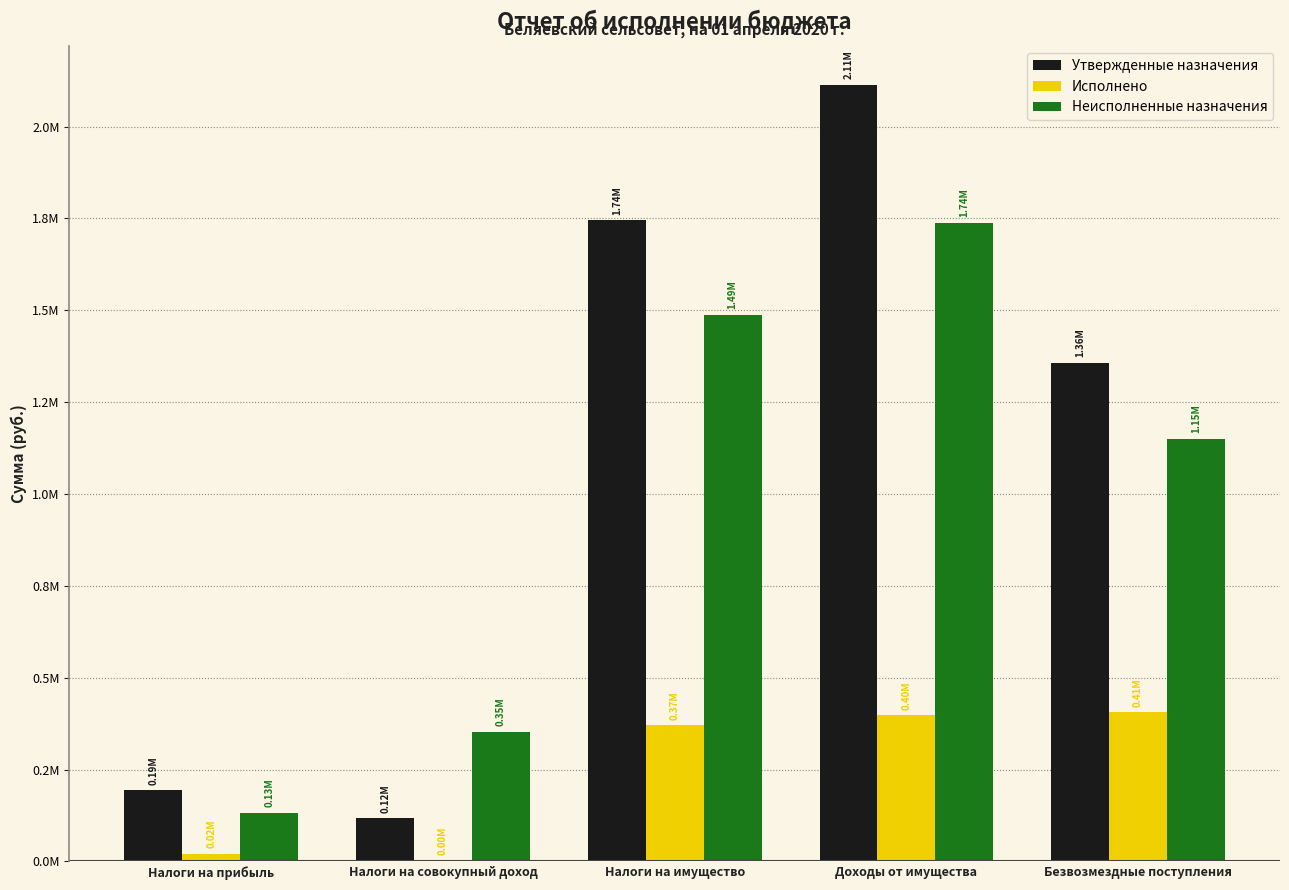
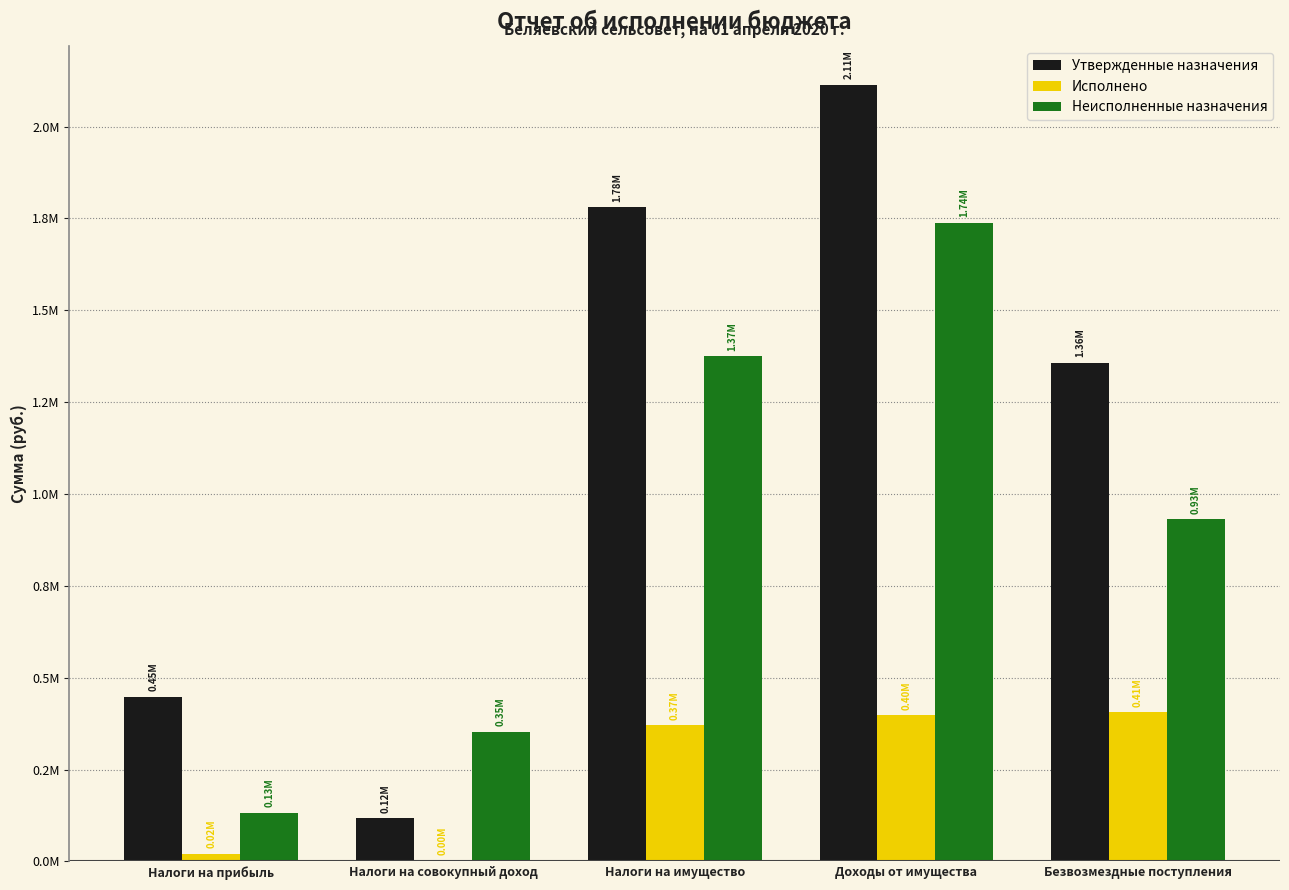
  {
    "Утвержденные назначения": {
-     "Налоги на прибыль": "0.19M",
+     "Налоги на прибыль": "0.45M",
      "Налоги на совокупный доход": "0.12M",
-     "Налоги на имущество": "1.74M",
+     "Налоги на имущество": "1.78M",
      "Доходы от имущества": "2.11M",
      "Безвозмездные поступления": "1.36M"
    },
    "Исполнено": {
      "Налоги на прибыль": "0.02M",
      "Налоги на имущество": "0.37M",
      "Доходы от имущества": "0.40M",
      "Безвозмездные поступления": "0.41M"
    },
    "Неисполненные назначения": {
      "Налоги на прибыль": "0.13M",
      "Налоги на совокупный доход": "0.35M",
-     "Налоги на имущество": "1.49M",
+     "Налоги на имущество": "1.37M",
      "Доходы от имущества": "1.74M",
-     "Безвозмездные поступления": "1.15M"
+     "Безвозмездные поступления": "0.93M"
    }
  }
